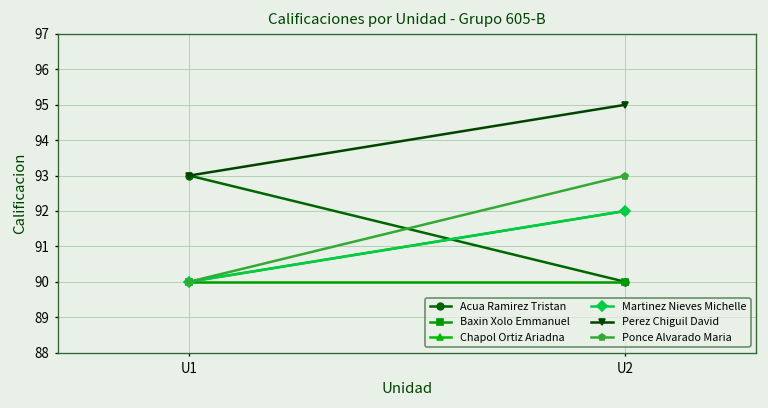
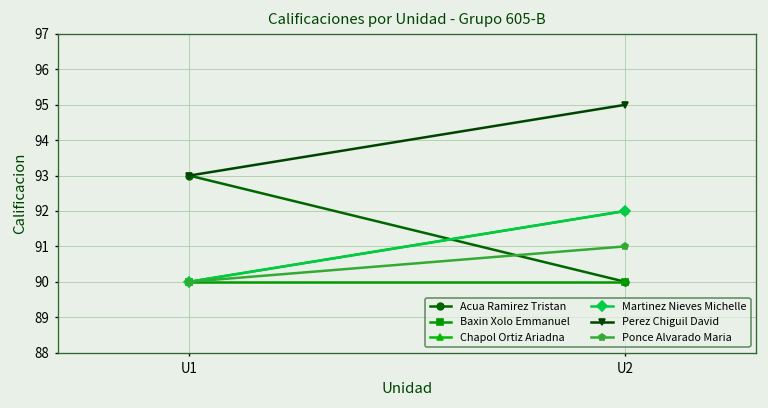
  {
    "Martinez Nieves Michelle": {
      "U2": 92
    },
    "Ponce Alvarado Maria": {
-     "U2": 93
+     "U2": 91
    }
  }
